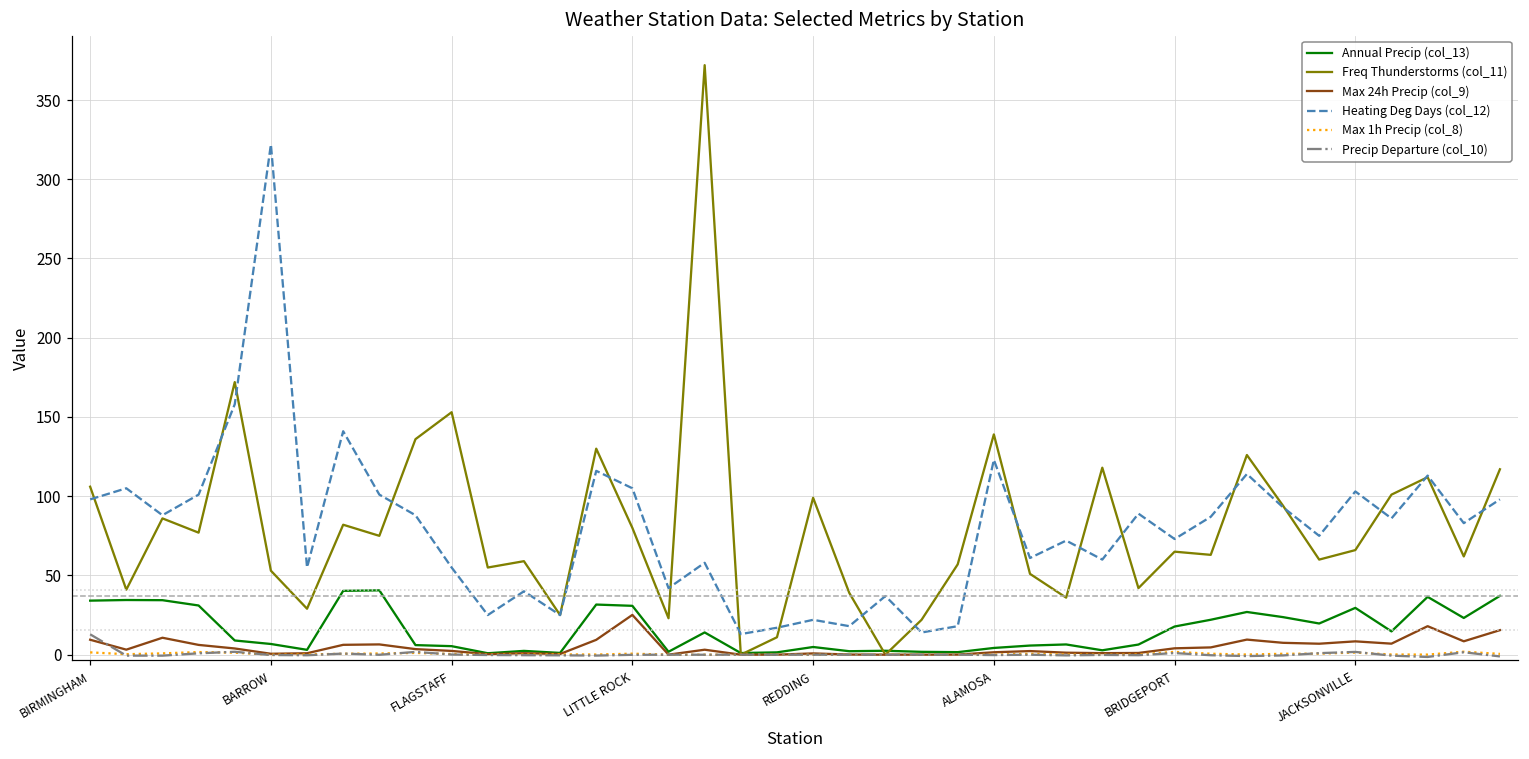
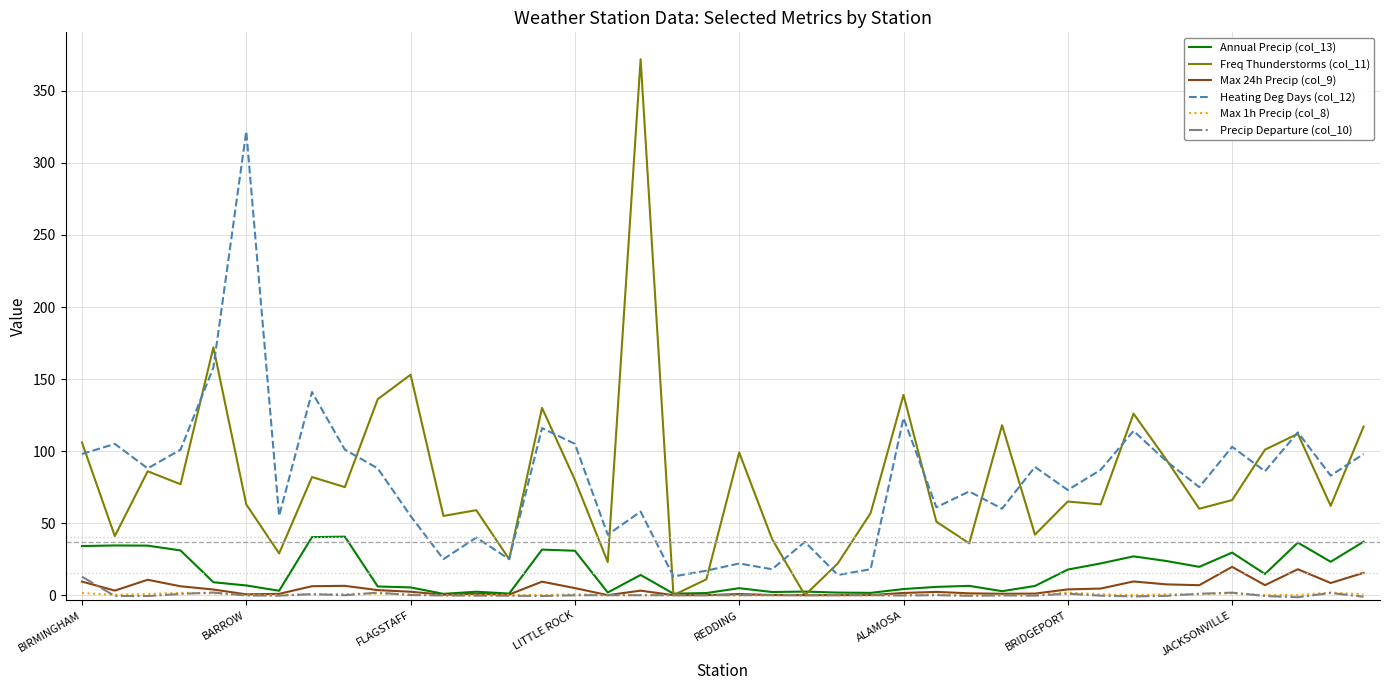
  {
    "Annual Precip (col_13)": {
      "BIRMINGHAM": 34,
      "BARROW": 7,
      "FLAGSTAFF": 5,
      "LITTLE ROCK": 31,
      "REDDING": 5,
      "ALAMOSA": 4,
      "BRIDGEPORT": 18,
      "JACKSONVILLE": 30
    },
    "Freq Thunderstorms (col_11)": {
      "BIRMINGHAM": 106,
-     "BARROW": 53,
+     "BARROW": 63,
      "FLAGSTAFF": 153,
      "LITTLE ROCK": 80,
      "REDDING": 99,
      "ALAMOSA": 139,
      "BRIDGEPORT": 65,
      "JACKSONVILLE": 66
    },
    "Max 24h Precip (col_9)": {
      "BIRMINGHAM": 9,
      "FLAGSTAFF": 2,
-     "LITTLE ROCK": 25,
+     "LITTLE ROCK": 5,
      "BRIDGEPORT": 4,
-     "JACKSONVILLE": 8
+     "JACKSONVILLE": 20
    },
    "Heating Deg Days (col_12)": {
      "BIRMINGHAM": 98,
      "BARROW": 322,
      "FLAGSTAFF": 55,
      "LITTLE ROCK": 105,
      "REDDING": 22,
      "ALAMOSA": 123,
      "BRIDGEPORT": 73,
      "JACKSONVILLE": 103
    },
    "Max 1h Precip (col_8)": {
      "BIRMINGHAM": 1
    },
    "Precip Departure (col_10)": {
      "BIRMINGHAM": 13
    }
  }
